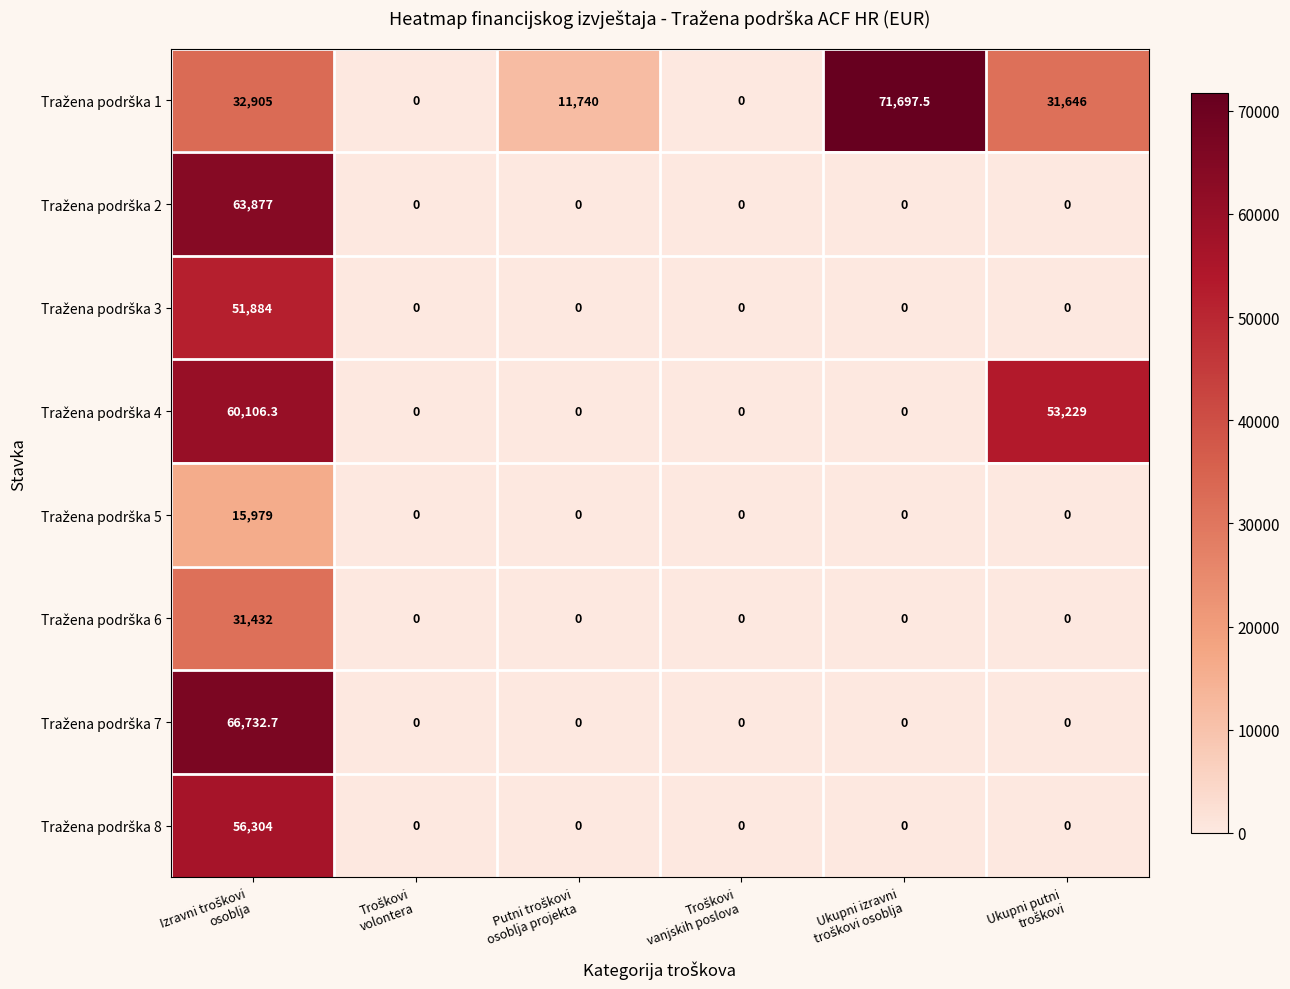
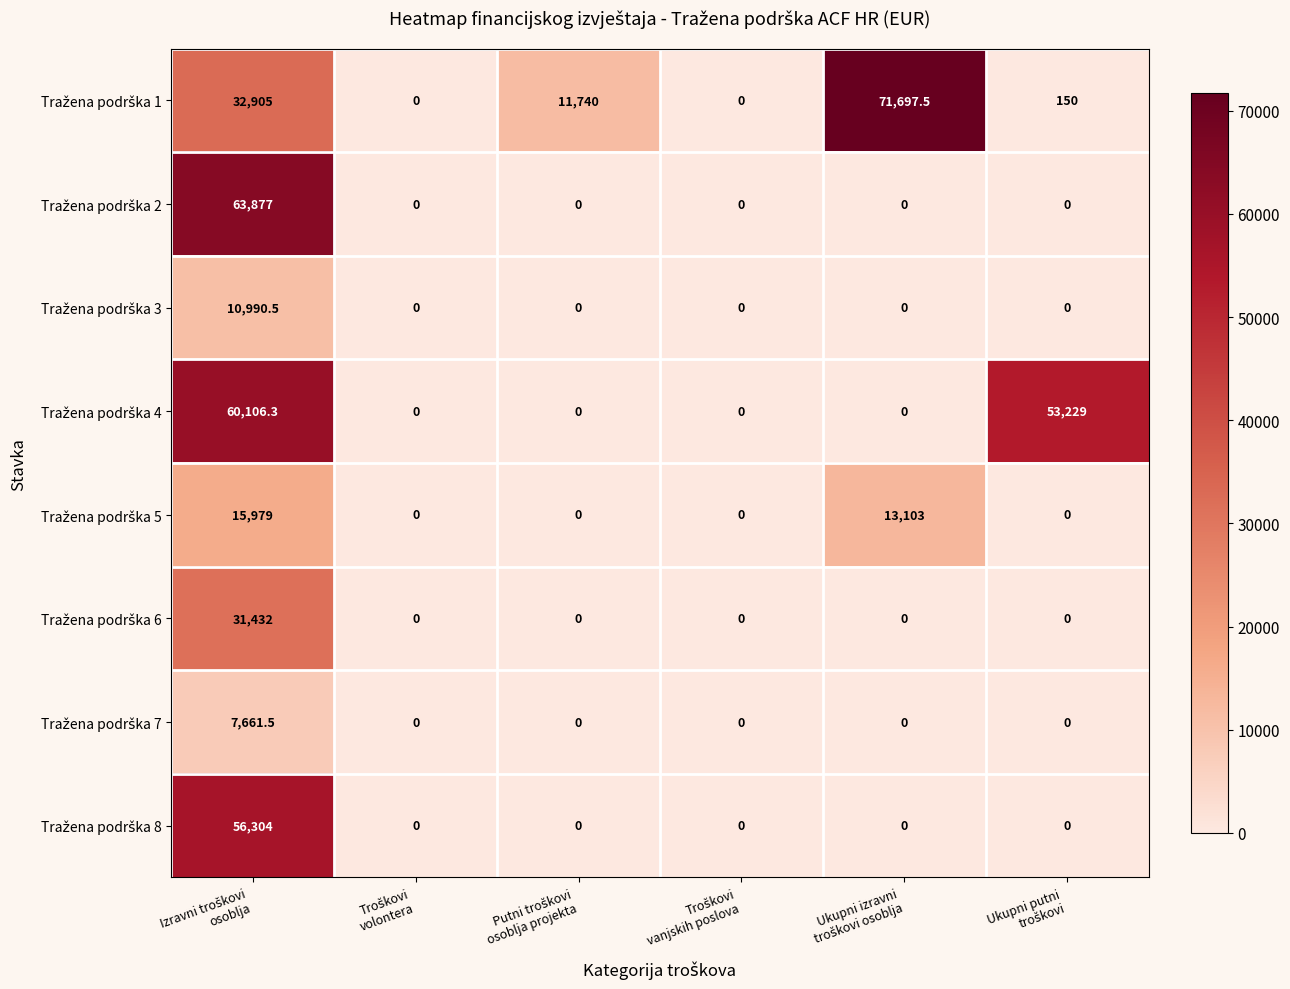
  {
    "Tražena podrška 1": {
      "Izravni troškovi osoblja": "32,905",
      "Troškovi volontera": "0",
      "Putni troškovi osoblja projekta": "11,740",
      "Troškovi vanjskih poslova": "0",
      "Ukupni izravni troškovi osoblja": "71,697.5",
-     "Ukupni putni troškovi": "31,646"
+     "Ukupni putni troškovi": "150"
    },
    "Tražena podrška 2": {
      "Izravni troškovi osoblja": "63,877",
      "Troškovi volontera": "0",
      "Putni troškovi osoblja projekta": "0",
      "Troškovi vanjskih poslova": "0",
      "Ukupni izravni troškovi osoblja": "0",
      "Ukupni putni troškovi": "0"
    },
    "Tražena podrška 3": {
-     "Izravni troškovi osoblja": "51,884",
+     "Izravni troškovi osoblja": "10,990.5",
      "Troškovi volontera": "0",
      "Putni troškovi osoblja projekta": "0",
      "Troškovi vanjskih poslova": "0",
      "Ukupni izravni troškovi osoblja": "0",
      "Ukupni putni troškovi": "0"
    },
    "Tražena podrška 4": {
      "Izravni troškovi osoblja": "60,106.3",
      "Troškovi volontera": "0",
      "Putni troškovi osoblja projekta": "0",
      "Troškovi vanjskih poslova": "0",
      "Ukupni izravni troškovi osoblja": "0",
      "Ukupni putni troškovi": "53,229"
    },
    "Tražena podrška 5": {
      "Izravni troškovi osoblja": "15,979",
      "Troškovi volontera": "0",
      "Putni troškovi osoblja projekta": "0",
      "Troškovi vanjskih poslova": "0",
-     "Ukupni izravni troškovi osoblja": "0",
+     "Ukupni izravni troškovi osoblja": "13,103",
      "Ukupni putni troškovi": "0"
    },
    "Tražena podrška 6": {
      "Izravni troškovi osoblja": "31,432",
      "Troškovi volontera": "0",
      "Putni troškovi osoblja projekta": "0",
      "Troškovi vanjskih poslova": "0",
      "Ukupni izravni troškovi osoblja": "0",
      "Ukupni putni troškovi": "0"
    },
    "Tražena podrška 7": {
-     "Izravni troškovi osoblja": "66,732.7",
+     "Izravni troškovi osoblja": "7,661.5",
      "Troškovi volontera": "0",
      "Putni troškovi osoblja projekta": "0",
      "Troškovi vanjskih poslova": "0",
      "Ukupni izravni troškovi osoblja": "0",
      "Ukupni putni troškovi": "0"
    },
    "Tražena podrška 8": {
      "Izravni troškovi osoblja": "56,304",
      "Troškovi volontera": "0",
      "Putni troškovi osoblja projekta": "0",
      "Troškovi vanjskih poslova": "0",
      "Ukupni izravni troškovi osoblja": "0",
      "Ukupni putni troškovi": "0"
    }
  }
